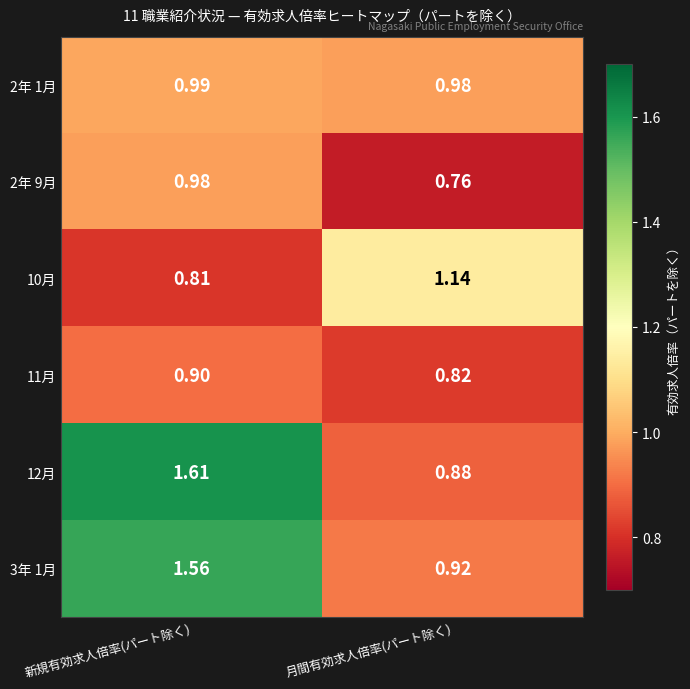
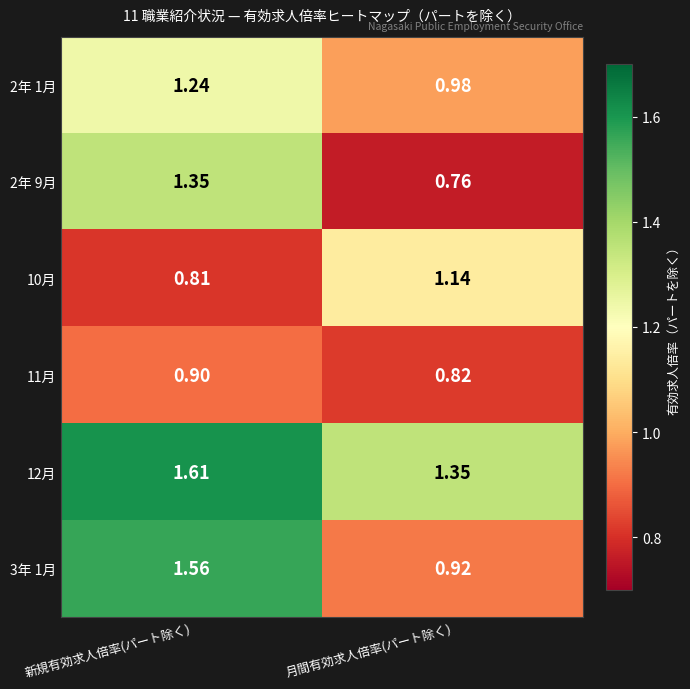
  {
    "2年 1月": {
-     "新規有効求人倍率(パート除く)": 0.99,
+     "新規有効求人倍率(パート除く)": 1.24,
      "月間有効求人倍率(パート除く)": 0.98
    },
    "2年 9月": {
-     "新規有効求人倍率(パート除く)": 0.98,
+     "新規有効求人倍率(パート除く)": 1.35,
      "月間有効求人倍率(パート除く)": 0.76
    },
    "10月": {
      "新規有効求人倍率(パート除く)": 0.81,
      "月間有効求人倍率(パート除く)": 1.14
    },
    "11月": {
      "新規有効求人倍率(パート除く)": 0.90,
      "月間有効求人倍率(パート除く)": 0.82
    },
    "12月": {
      "新規有効求人倍率(パート除く)": 1.61,
-     "月間有効求人倍率(パート除く)": 0.88
+     "月間有効求人倍率(パート除く)": 1.35
    },
    "3年 1月": {
      "新規有効求人倍率(パート除く)": 1.56,
      "月間有効求人倍率(パート除く)": 0.92
    }
  }
